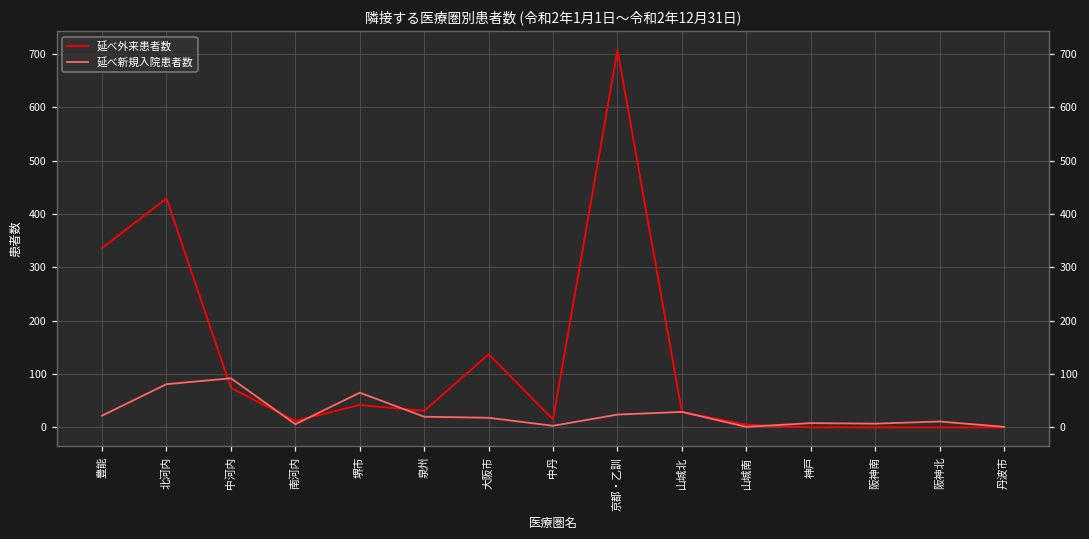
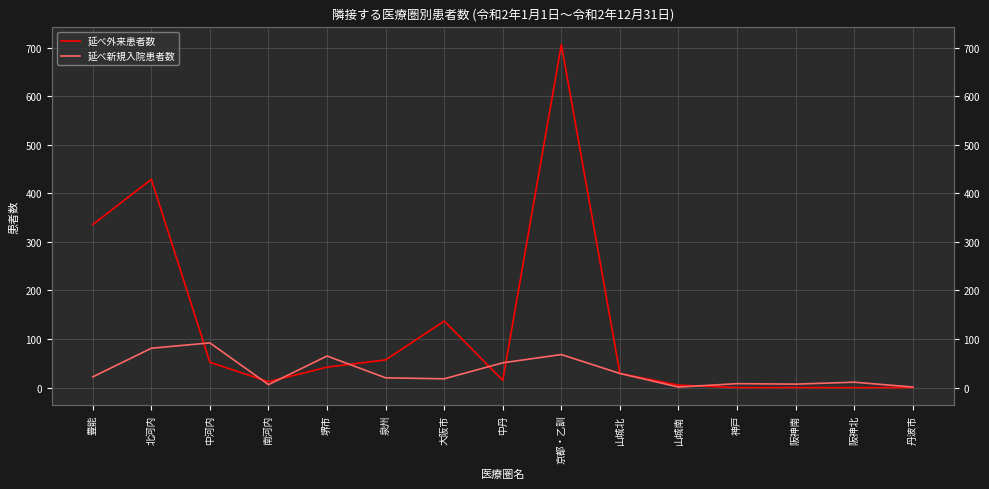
  {
    "延べ外来患者数": {
      "豊能": 340,
      "北河内": 430,
-     "中河内": 70,
+     "中河内": 50,
      "南河内": 10,
      "堺市": 40,
-     "泉州": 30,
+     "泉州": 60,
      "大阪市": 140,
      "中丹": 20,
      "京都・乙訓": 710,
      "神戸": 0,
      "阪神南": 0,
      "阪神北": 0
    },
    "延べ新規入院患者数": {
      "豊能": 20,
      "北河内": 80,
      "中河内": 90,
      "南河内": 10,
      "堺市": 70,
      "泉州": 20,
      "大阪市": 20,
-     "中丹": 0,
-     "京都・乙訓": 20,
+     "中丹": 50,
+     "京都・乙訓": 70,
      "神戸": 10,
      "阪神南": 10,
      "阪神北": 10
    }
  }
